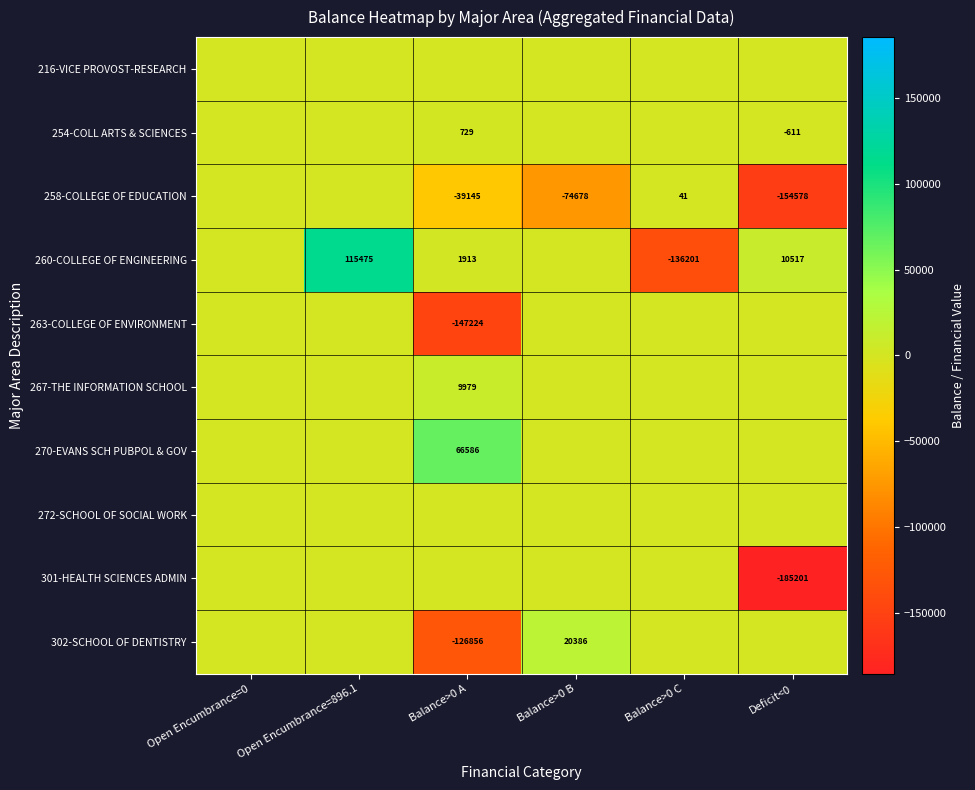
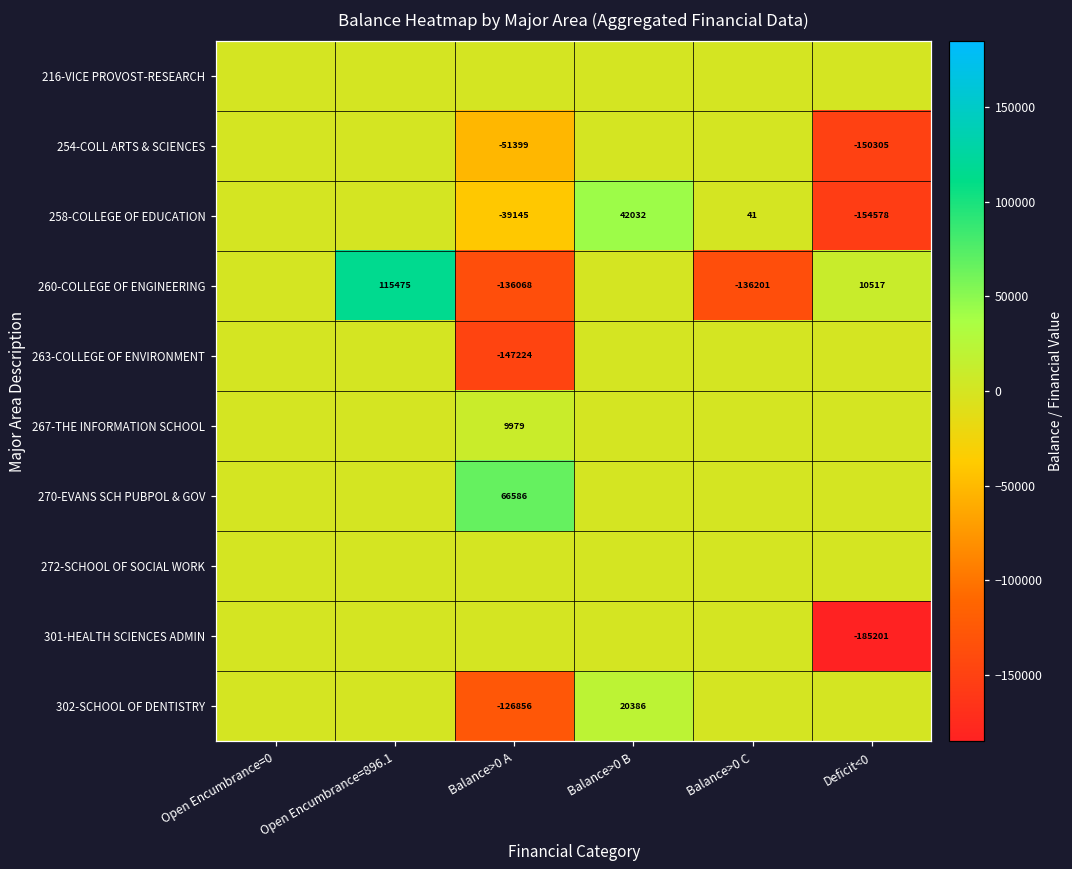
  {
    "254-COLL ARTS & SCIENCES": {
-     "Balance>0 A": 729,
-     "Deficit<0": -611
+     "Balance>0 A": -51399,
+     "Deficit<0": -150305
    },
    "258-COLLEGE OF EDUCATION": {
      "Balance>0 A": -39145,
-     "Balance>0 B": -74678,
+     "Balance>0 B": 42032,
      "Balance>0 C": 41,
      "Deficit<0": -154578
    },
    "260-COLLEGE OF ENGINEERING": {
      "Open Encumbrance=896.1": 115475,
-     "Balance>0 A": 1913,
+     "Balance>0 A": -136068,
      "Balance>0 C": -136201,
      "Deficit<0": 10517
    },
    "263-COLLEGE OF ENVIRONMENT": {
      "Balance>0 A": -147224
    },
    "267-THE INFORMATION SCHOOL": {
      "Balance>0 A": 9979
    },
    "270-EVANS SCH PUBPOL & GOV": {
      "Balance>0 A": 66586
    },
    "301-HEALTH SCIENCES ADMIN": {
      "Deficit<0": -185201
    },
    "302-SCHOOL OF DENTISTRY": {
      "Balance>0 A": -126856,
      "Balance>0 B": 20386
    }
  }
